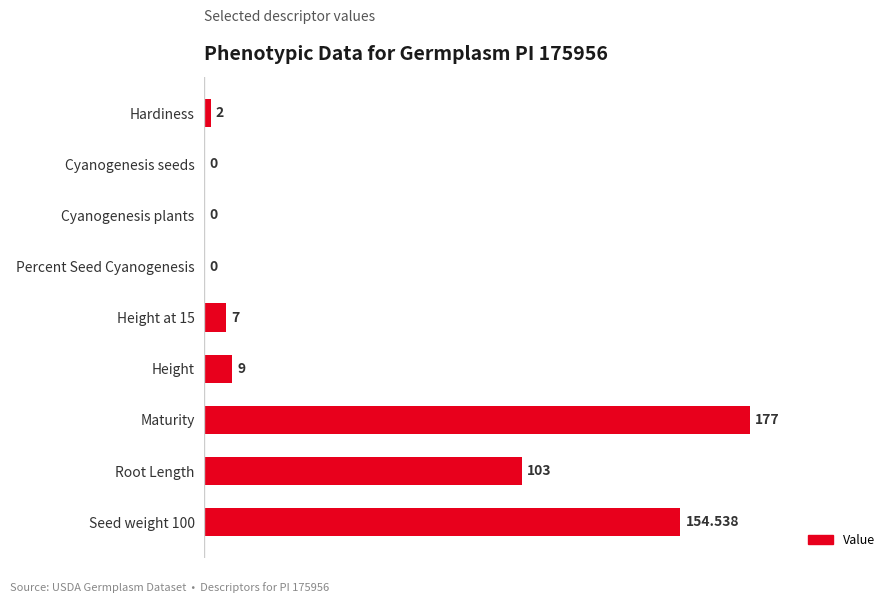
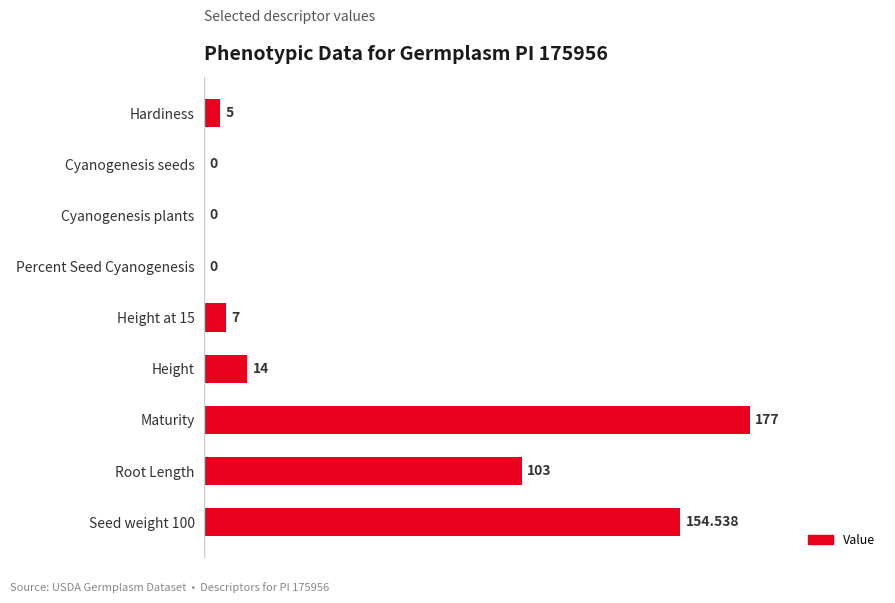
  {
-   "Hardiness": 2,
+   "Hardiness": 5,
    "Cyanogenesis seeds": 0,
    "Cyanogenesis plants": 0,
    "Percent Seed Cyanogenesis": 0,
    "Height at 15": 7,
-   "Height": 9,
+   "Height": 14,
    "Maturity": 177,
    "Root Length": 103,
    "Seed weight 100": 154.538
  }
